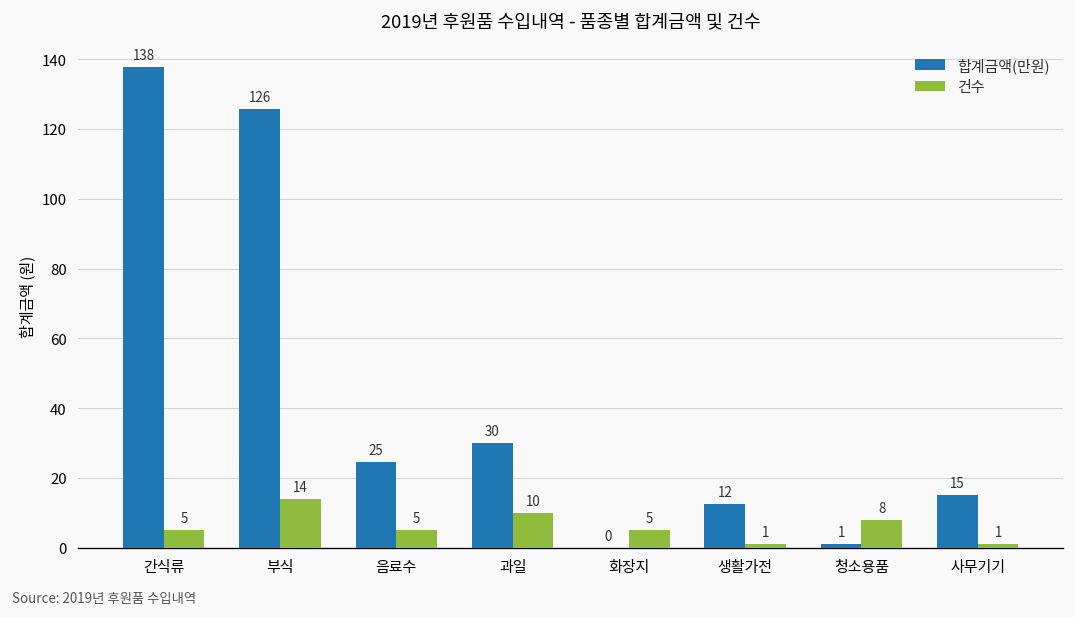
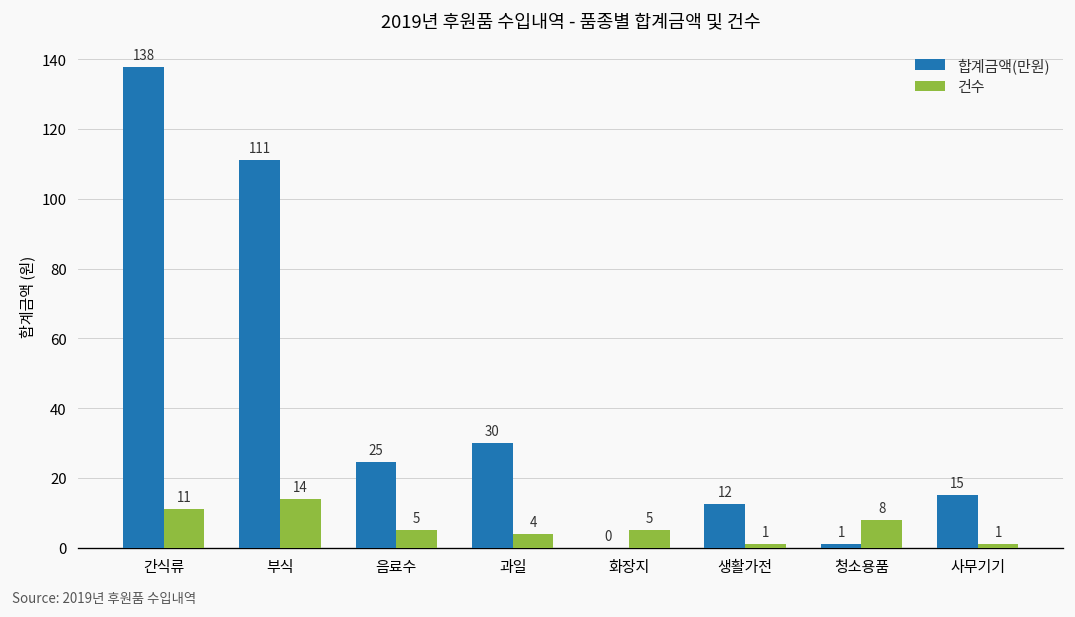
  {
    "합계금액(만원)": {
      "간식류": 138,
-     "부식": 126,
+     "부식": 111,
      "음료수": 25,
      "과일": 30,
      "화장지": 0,
      "생활가전": 12,
      "청소용품": 1,
      "사무기기": 15
    },
    "건수": {
-     "간식류": 5,
+     "간식류": 11,
      "부식": 14,
      "음료수": 5,
-     "과일": 10,
+     "과일": 4,
      "화장지": 5,
      "생활가전": 1,
      "청소용품": 8,
      "사무기기": 1
    }
  }
